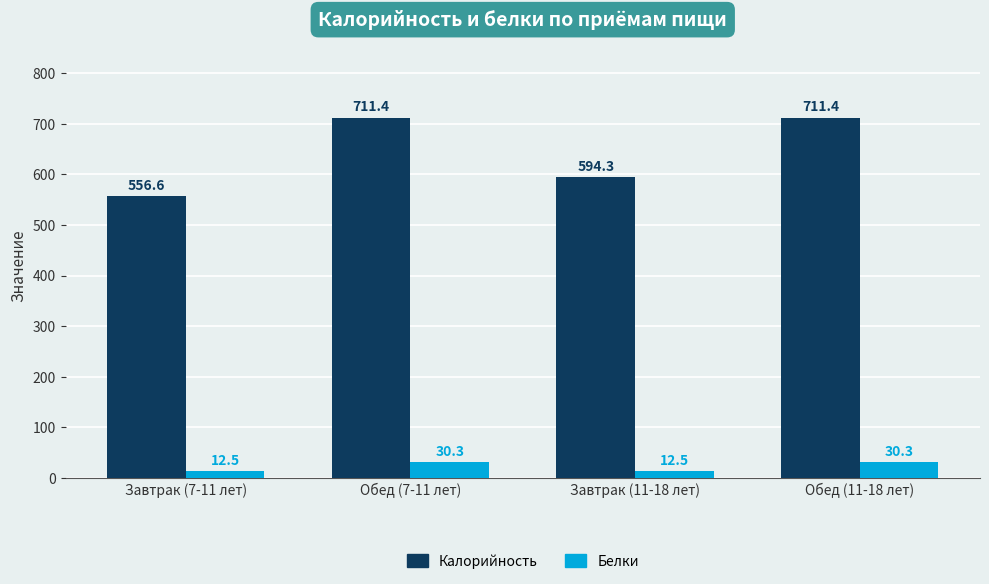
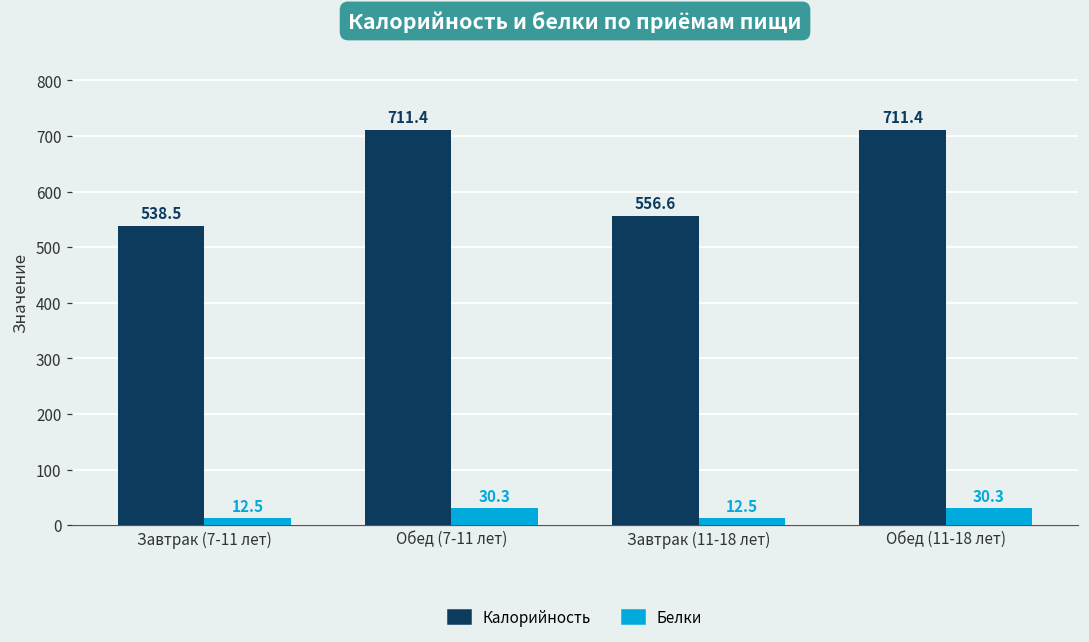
  {
    "Калорийность": {
-     "Завтрак (7-11 лет)": 556.6,
+     "Завтрак (7-11 лет)": 538.5,
      "Обед (7-11 лет)": 711.4,
-     "Завтрак (11-18 лет)": 594.3,
+     "Завтрак (11-18 лет)": 556.6,
      "Обед (11-18 лет)": 711.4
    },
    "Белки": {
      "Завтрак (7-11 лет)": 12.5,
      "Обед (7-11 лет)": 30.3,
      "Завтрак (11-18 лет)": 12.5,
      "Обед (11-18 лет)": 30.3
    }
  }
